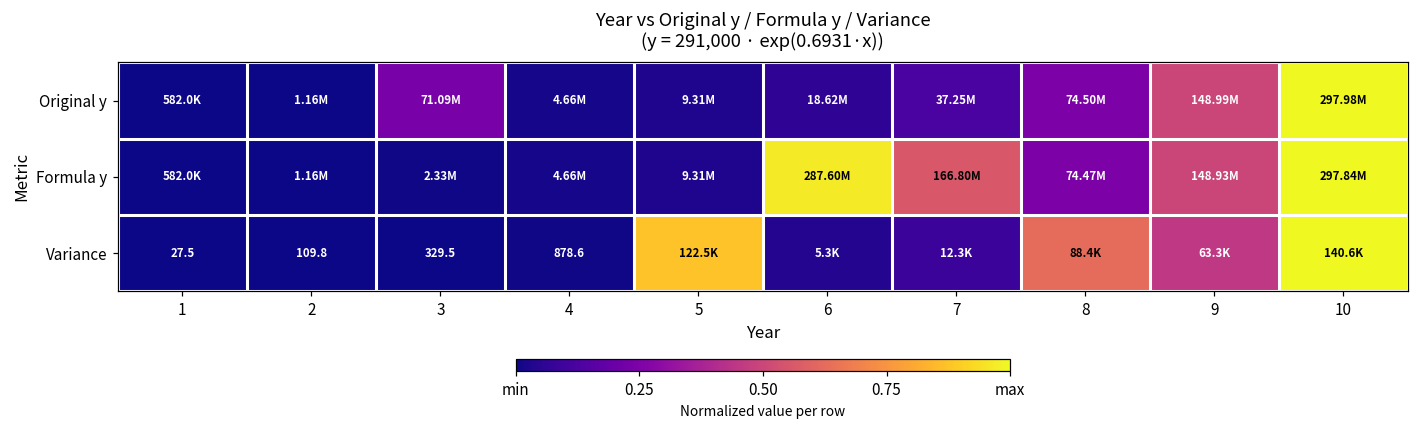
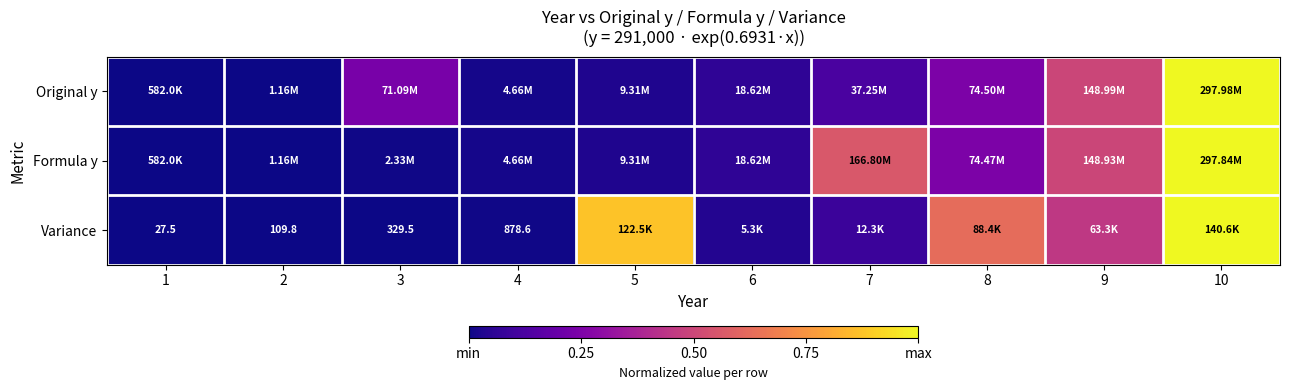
  {
    "Original y": {
      "1": "582.0K",
      "2": "1.16M",
      "3": "71.09M",
      "4": "4.66M",
      "5": "9.31M",
      "6": "18.62M",
      "7": "37.25M",
      "8": "74.50M",
      "9": "148.99M",
      "10": "297.98M"
    },
    "Formula y": {
      "1": "582.0K",
      "2": "1.16M",
      "3": "2.33M",
      "4": "4.66M",
      "5": "9.31M",
-     "6": "287.60M",
+     "6": "18.62M",
      "7": "166.80M",
      "8": "74.47M",
      "9": "148.93M",
      "10": "297.84M"
    },
    "Variance": {
      "1": "27.5",
      "2": "109.8",
      "3": "329.5",
      "4": "878.6",
      "5": "122.5K",
      "6": "5.3K",
      "7": "12.3K",
      "8": "88.4K",
      "9": "63.3K",
      "10": "140.6K"
    }
  }
